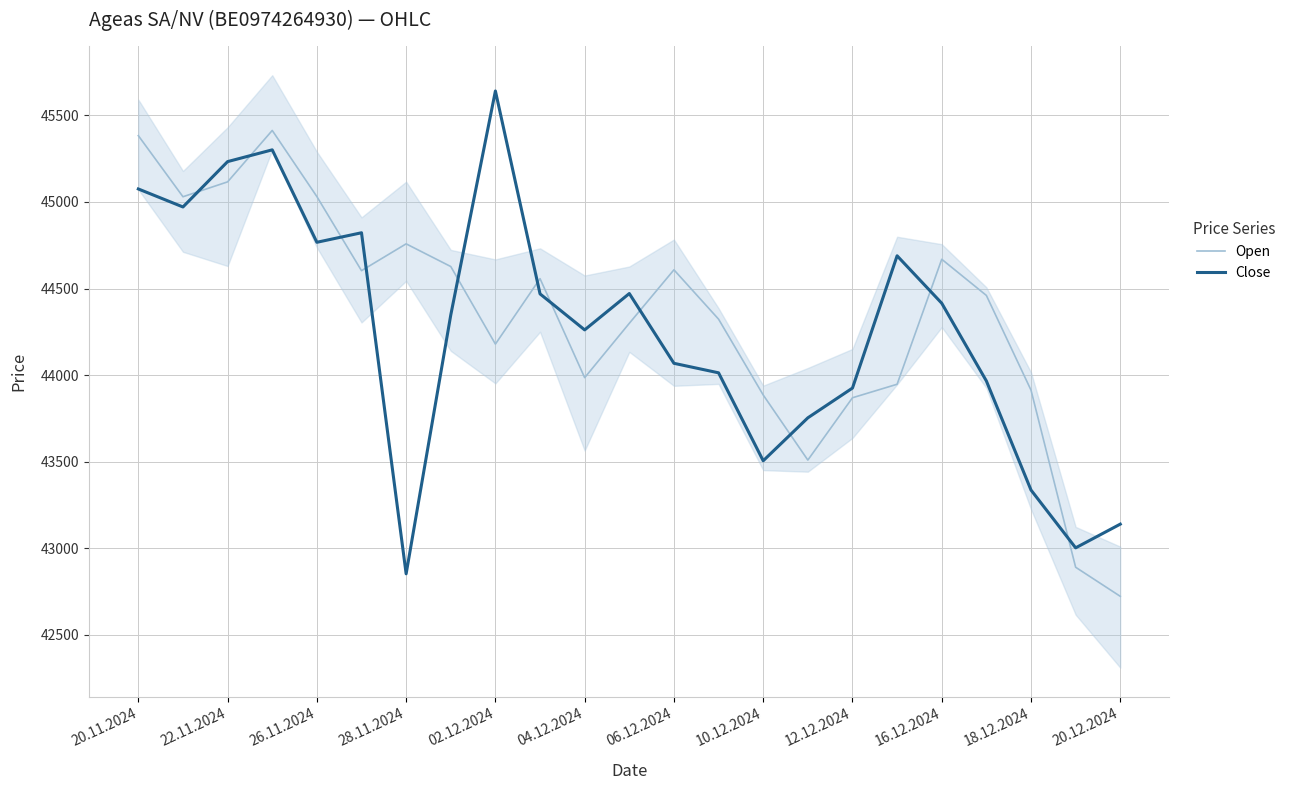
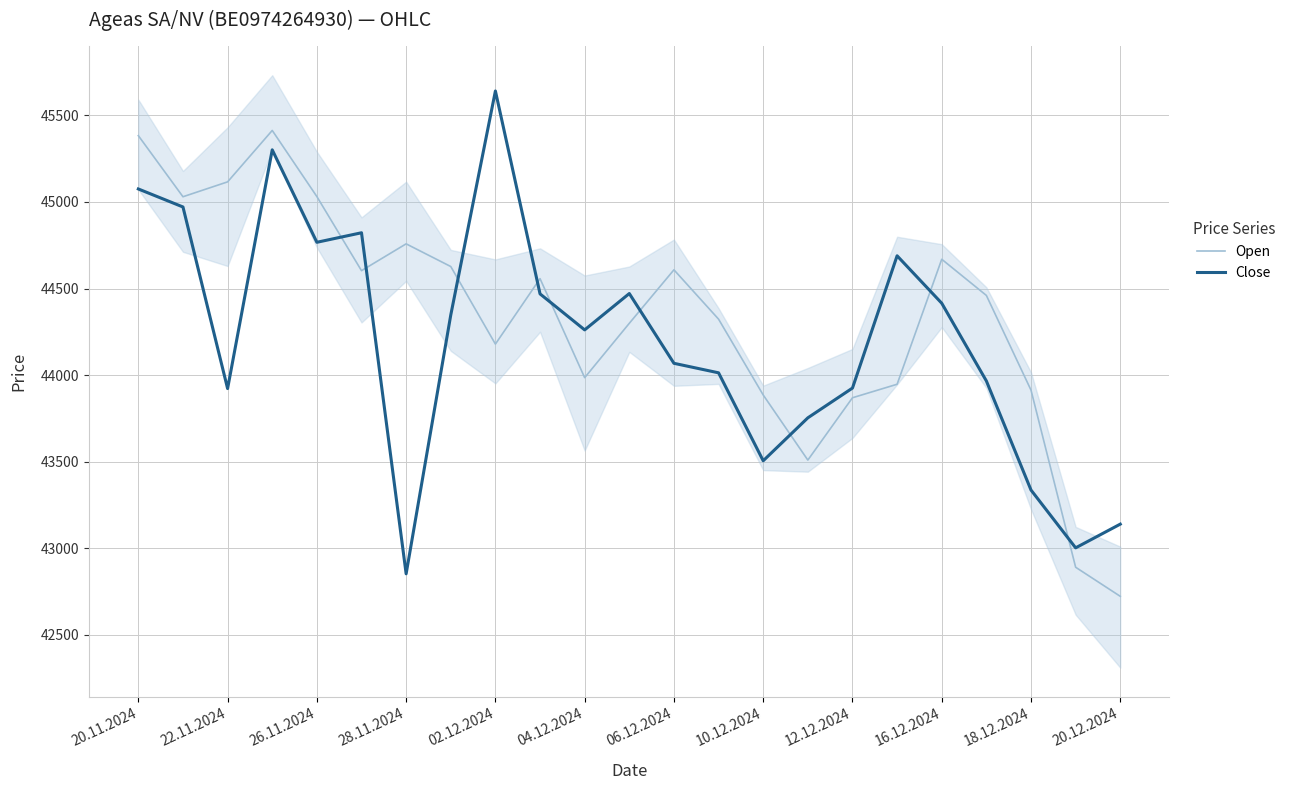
  {
    "Close": {
      "20.11.2024": 45080,
-     "22.11.2024": 45230,
+     "22.11.2024": 43920,
      "26.11.2024": 44770,
      "28.11.2024": 42850,
      "02.12.2024": 45640,
      "04.12.2024": 44260,
      "06.12.2024": 44070,
      "10.12.2024": 43510,
      "12.12.2024": 43930,
      "16.12.2024": 44420,
      "18.12.2024": 43340,
      "20.12.2024": 43140
    }
  }
